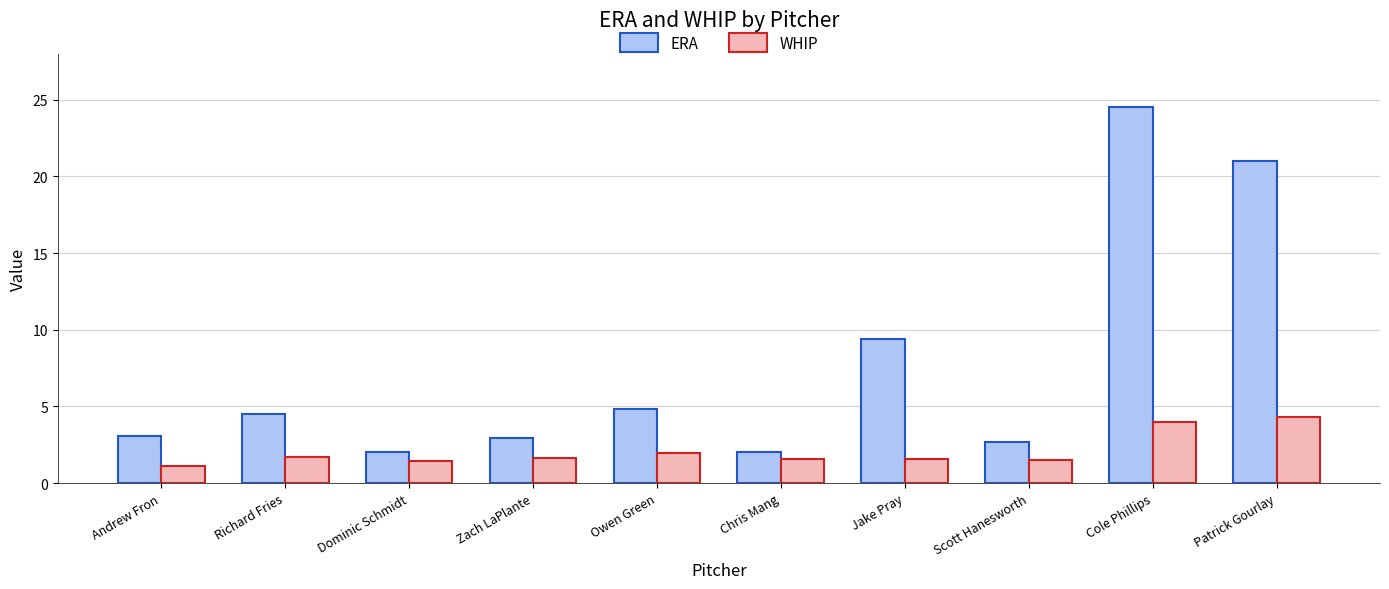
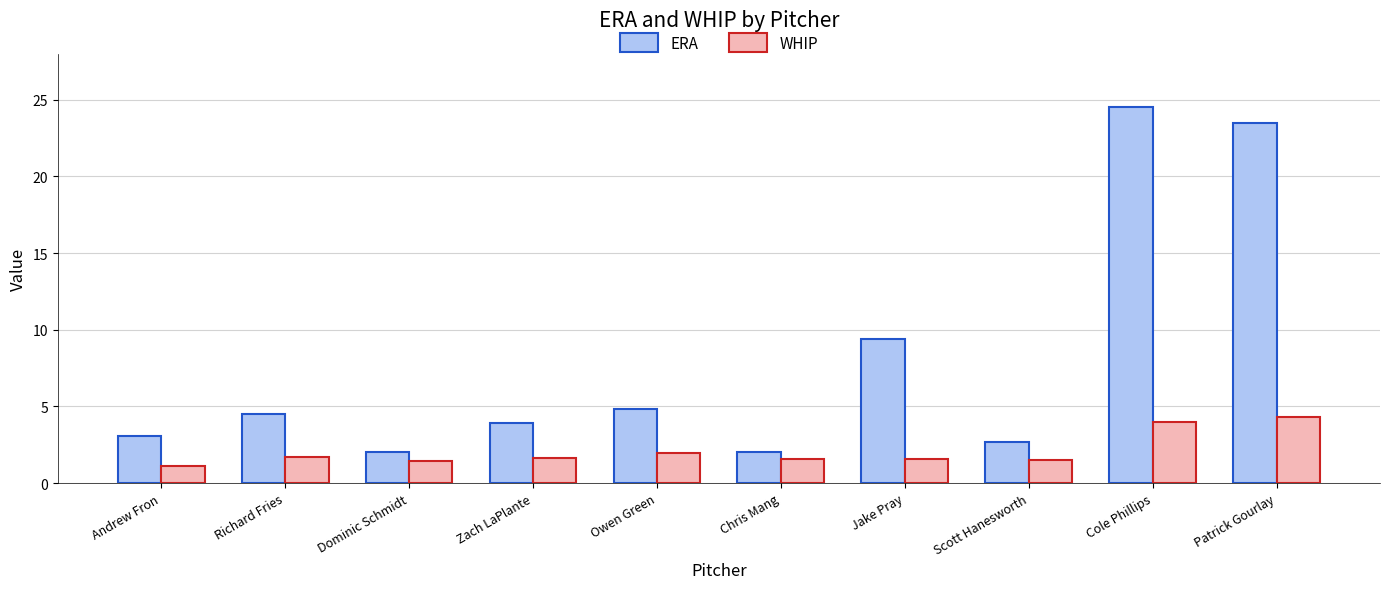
  {
    "ERA": {
      "Andrew Fron": 3.1,
      "Richard Fries": 4.5,
      "Dominic Schmidt": 2.0,
-     "Zach LaPlante": 2.9,
+     "Zach LaPlante": 3.9,
      "Owen Green": 4.8,
      "Chris Mang": 2.0,
      "Jake Pray": 9.4,
      "Scott Hanesworth": 2.7,
      "Cole Phillips": 24.5,
-     "Patrick Gourlay": 21.0
+     "Patrick Gourlay": 23.5
    },
    "WHIP": {
      "Andrew Fron": 1.1,
      "Richard Fries": 1.7,
      "Dominic Schmidt": 1.4,
      "Zach LaPlante": 1.6,
      "Owen Green": 1.9,
      "Chris Mang": 1.6,
      "Jake Pray": 1.6,
      "Scott Hanesworth": 1.5,
      "Cole Phillips": 4.0,
      "Patrick Gourlay": 4.3
    }
  }
